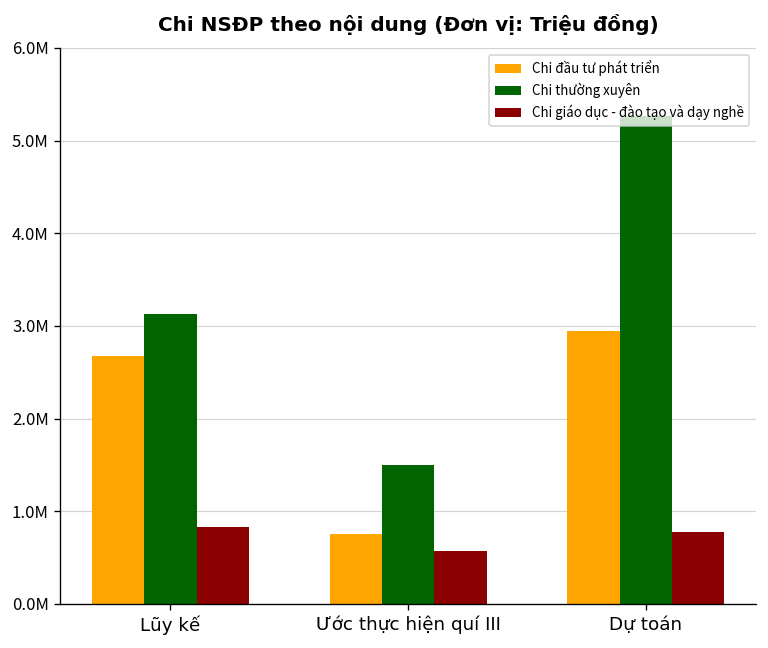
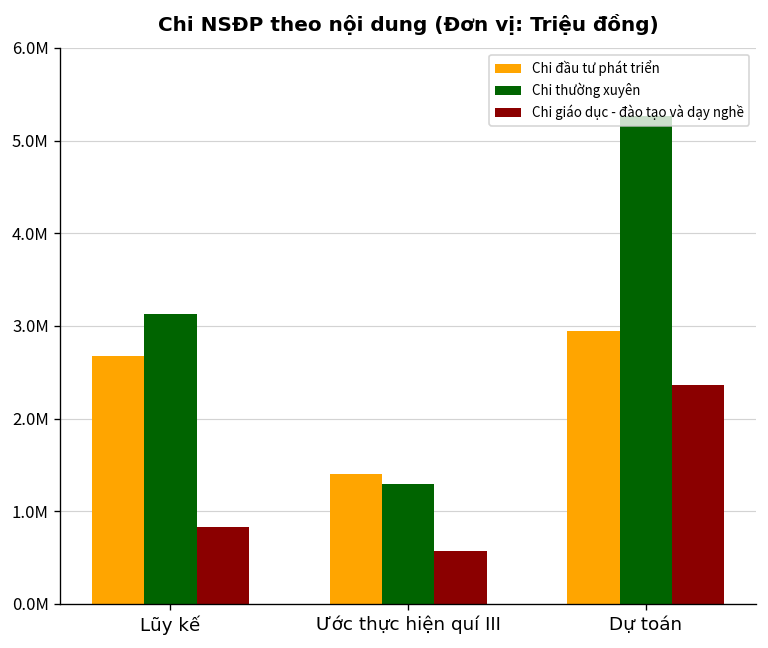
  {
    "Chi đầu tư phát triển": {
      "Lũy kế": 2700000,
-     "Ước thực hiện quí III": 800000,
+     "Ước thực hiện quí III": 1400000,
      "Dự toán": 2900000
    },
    "Chi thường xuyên": {
      "Lũy kế": 3100000,
-     "Ước thực hiện quí III": 1500000
+     "Ước thực hiện quí III": 1300000
    },
    "Chi giáo dục - đào tạo và dạy nghề": {
      "Lũy kế": 800000,
      "Ước thực hiện quí III": 600000,
-     "Dự toán": 800000
+     "Dự toán": 2400000
    }
  }
